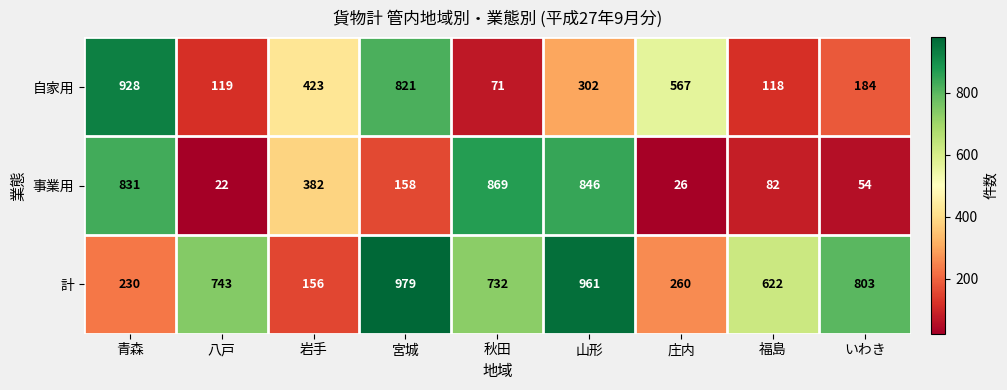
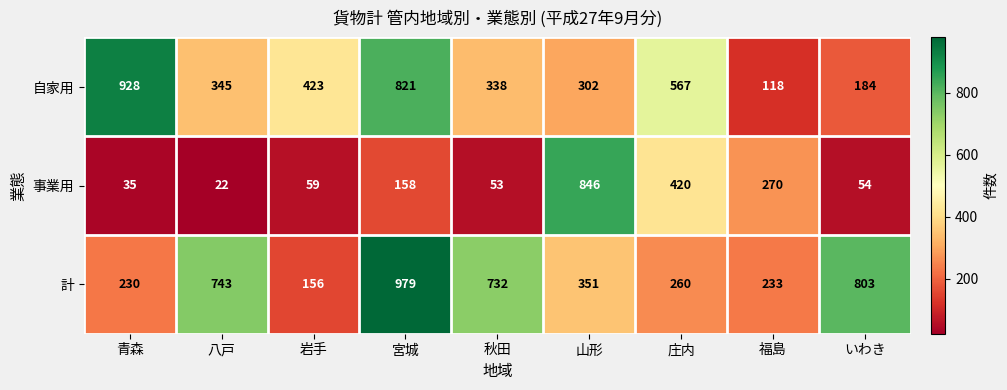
  {
    "自家用": {
      "青森": 928,
-     "八戸": 119,
+     "八戸": 345,
      "岩手": 423,
      "宮城": 821,
-     "秋田": 71,
+     "秋田": 338,
      "山形": 302,
      "庄内": 567,
      "福島": 118,
      "いわき": 184
    },
    "事業用": {
-     "青森": 831,
+     "青森": 35,
      "八戸": 22,
-     "岩手": 382,
+     "岩手": 59,
      "宮城": 158,
-     "秋田": 869,
+     "秋田": 53,
      "山形": 846,
-     "庄内": 26,
-     "福島": 82,
+     "庄内": 420,
+     "福島": 270,
      "いわき": 54
    },
    "計": {
      "青森": 230,
      "八戸": 743,
      "岩手": 156,
      "宮城": 979,
      "秋田": 732,
-     "山形": 961,
+     "山形": 351,
      "庄内": 260,
-     "福島": 622,
+     "福島": 233,
      "いわき": 803
    }
  }
